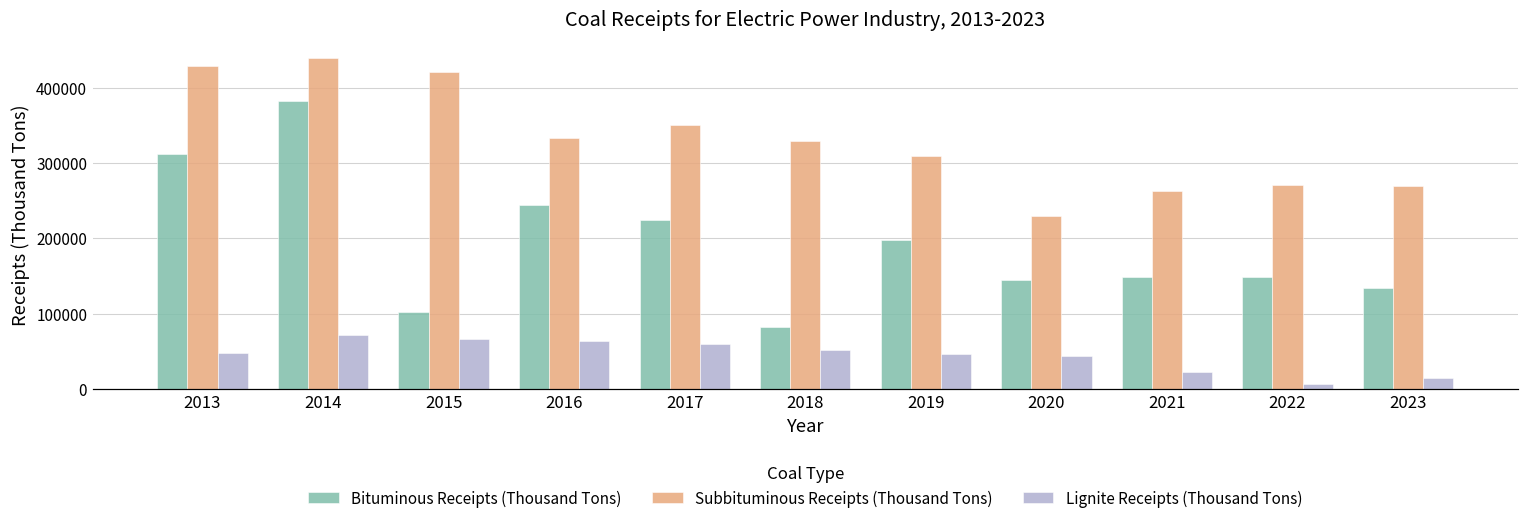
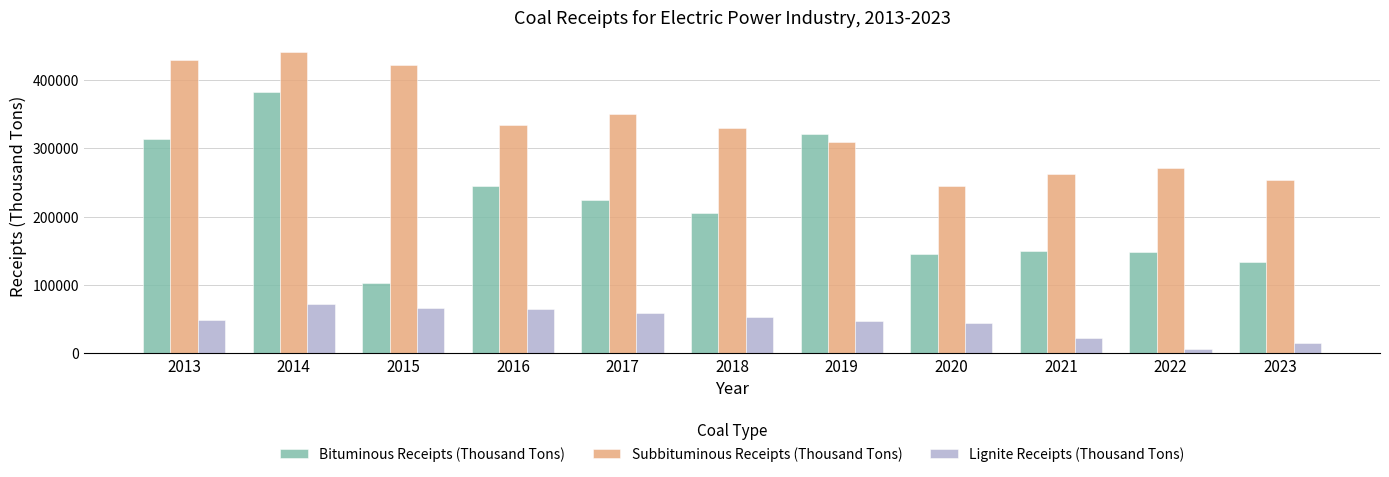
  {
    "Bituminous Receipts (Thousand Tons)": {
      "2013": 310000,
      "2014": 380000,
      "2015": 100000,
      "2016": 250000,
      "2017": 220000,
-     "2018": 80000,
-     "2019": 200000,
+     "2018": 210000,
+     "2019": 320000,
      "2020": 140000,
      "2021": 150000,
      "2022": 150000,
      "2023": 130000
    },
    "Subbituminous Receipts (Thousand Tons)": {
      "2013": 430000,
      "2014": 440000,
      "2015": 420000,
      "2016": 330000,
      "2017": 350000,
      "2018": 330000,
      "2019": 310000,
-     "2020": 230000,
+     "2020": 250000,
      "2021": 260000,
      "2022": 270000,
-     "2023": 270000
+     "2023": 250000
    },
    "Lignite Receipts (Thousand Tons)": {
      "2013": 50000,
      "2014": 70000,
      "2015": 70000,
      "2016": 60000,
      "2017": 60000,
      "2018": 50000,
      "2019": 50000,
      "2020": 40000,
      "2021": 20000,
      "2022": 10000,
      "2023": 10000
    }
  }
